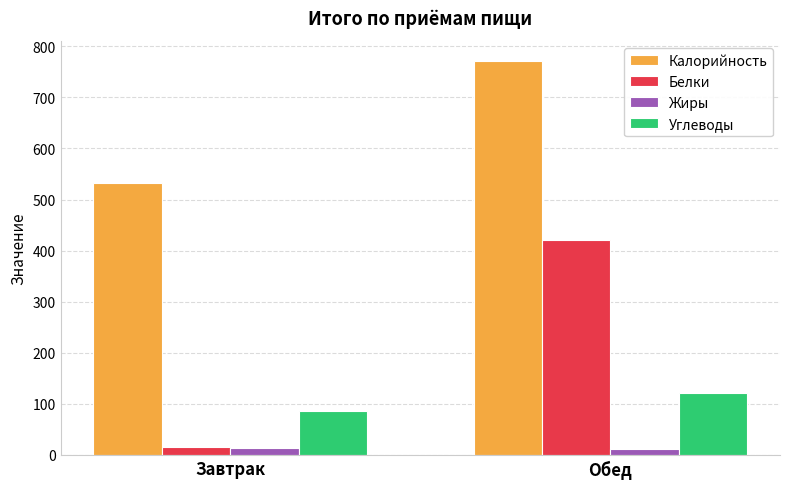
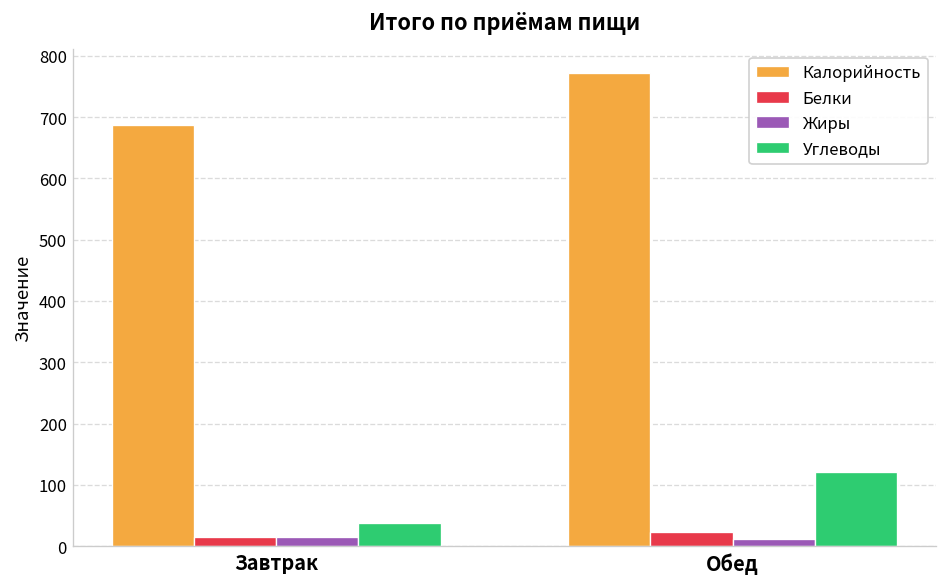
  {
    "Калорийность": {
-     "Завтрак": 530,
+     "Завтрак": 690,
      "Обед": 770
    },
    "Белки": {
      "Завтрак": 10,
-     "Обед": 420
+     "Обед": 20
    },
    "Жиры": {
      "Завтрак": 10,
      "Обед": 10
    },
    "Углеводы": {
-     "Завтрак": 90,
+     "Завтрак": 40,
      "Обед": 120
    }
  }
